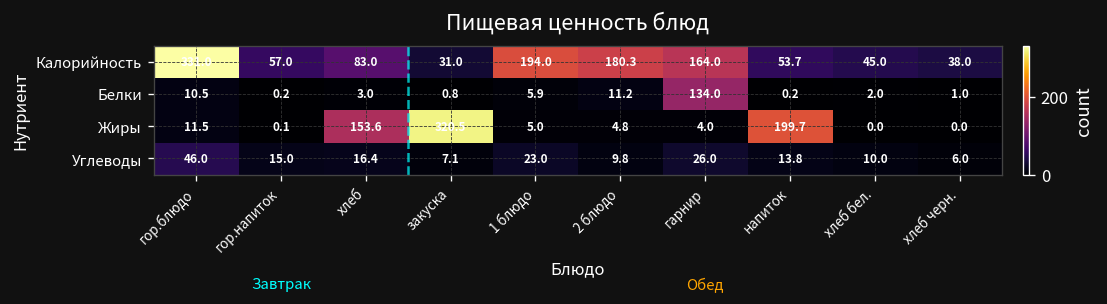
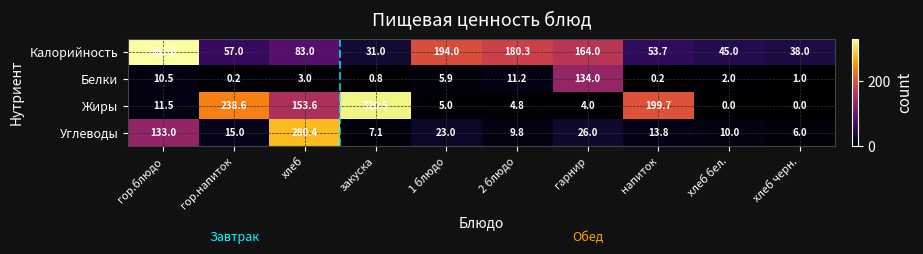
  {
    "Калорийность": {
      "гор.блюдо": 331.0,
      "гор.напиток": 57.0,
      "хлеб": 83.0,
      "закуска": 31.0,
      "1 блюдо": 194.0,
      "2 блюдо": 180.3,
      "гарнир": 164.0,
      "напиток": 53.7,
      "хлеб бел.": 45.0,
      "хлеб черн.": 38.0
    },
    "Белки": {
      "гор.блюдо": 10.5,
      "гор.напиток": 0.2,
      "хлеб": 3.0,
      "закуска": 0.8,
      "1 блюдо": 5.9,
      "2 блюдо": 11.2,
      "гарнир": 134.0,
      "напиток": 0.2,
      "хлеб бел.": 2.0,
      "хлеб черн.": 1.0
    },
    "Жиры": {
      "гор.блюдо": 11.5,
-     "гор.напиток": 0.1,
+     "гор.напиток": 238.6,
      "хлеб": 153.6,
      "закуска": 320.5,
      "1 блюдо": 5.0,
      "2 блюдо": 4.8,
      "гарнир": 4.0,
      "напиток": 199.7,
      "хлеб бел.": 0.0,
      "хлеб черн.": 0.0
    },
    "Углеводы": {
-     "гор.блюдо": 46.0,
+     "гор.блюдо": 133.0,
      "гор.напиток": 15.0,
-     "хлеб": 16.4,
+     "хлеб": 280.4,
      "закуска": 7.1,
      "1 блюдо": 23.0,
      "2 блюдо": 9.8,
      "гарнир": 26.0,
      "напиток": 13.8,
      "хлеб бел.": 10.0,
      "хлеб черн.": 6.0
    }
  }
